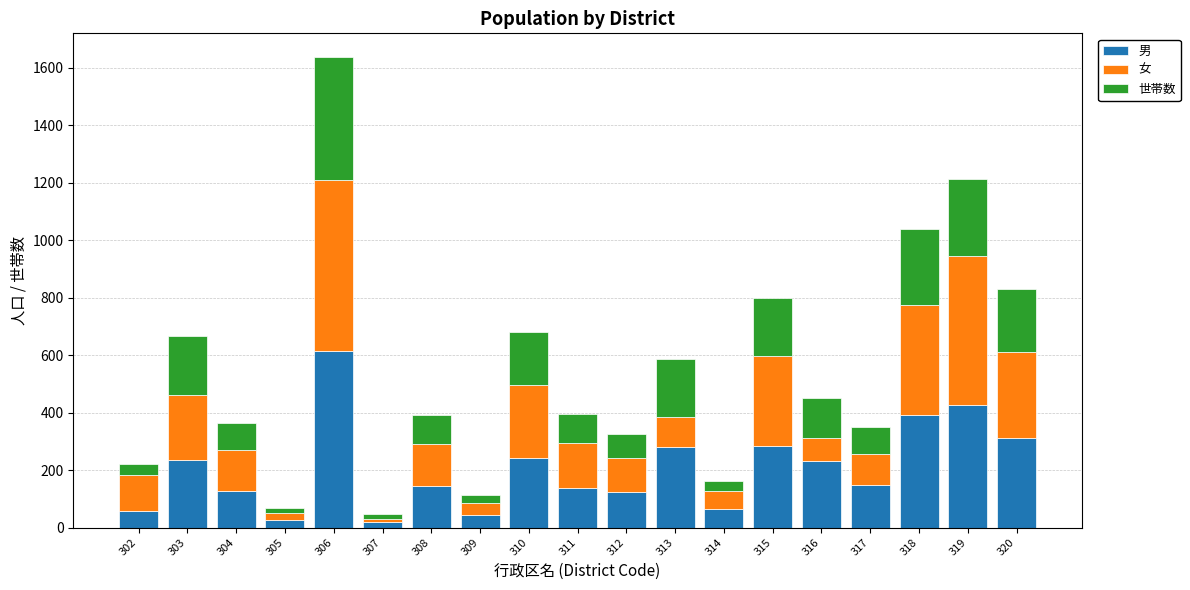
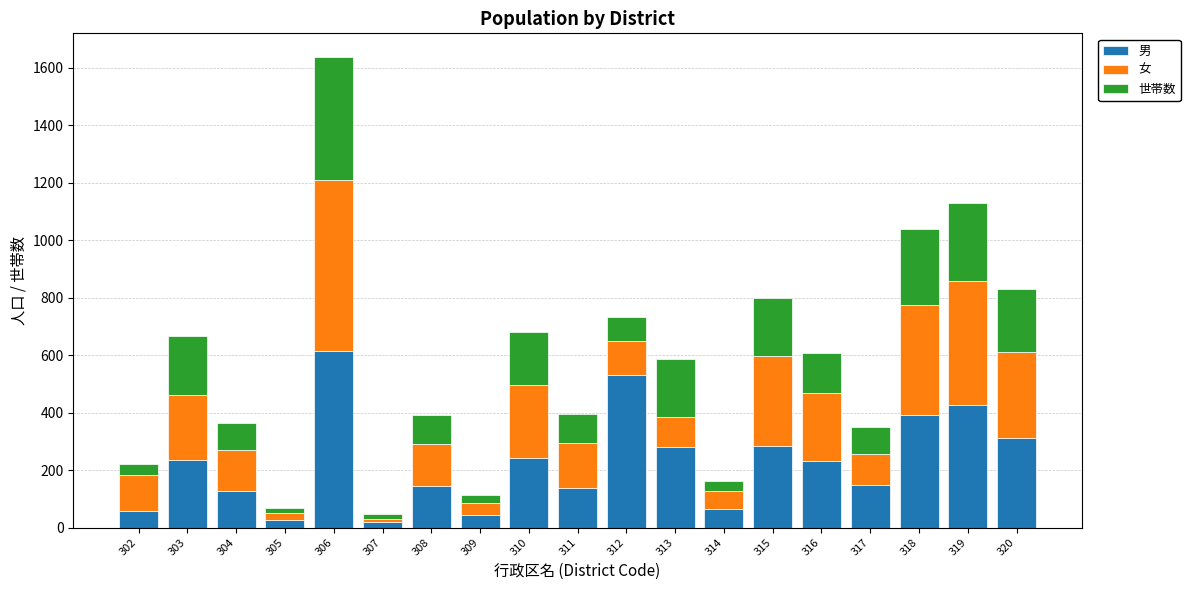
  {
    "男": {
      "302": 60,
      "303": 230,
      "304": 130,
      "305": 30,
      "306": 620,
      "307": 20,
      "308": 140,
      "309": 50,
      "310": 240,
      "311": 140,
-     "312": 130,
+     "312": 530,
      "313": 280,
      "314": 60,
      "315": 290,
      "316": 230,
      "317": 150,
      "318": 390,
      "319": 430,
      "320": 310
    },
    "女": {
      "302": 130,
      "303": 230,
      "304": 140,
      "305": 30,
      "306": 590,
      "307": 10,
      "308": 150,
      "309": 40,
      "310": 250,
      "311": 150,
      "312": 120,
      "313": 110,
      "314": 60,
      "315": 310,
-     "316": 80,
+     "316": 240,
      "317": 110,
      "318": 390,
-     "319": 520,
+     "319": 430,
      "320": 300
    },
    "世帯数": {
      "302": 40,
      "303": 210,
      "304": 90,
      "305": 20,
      "306": 430,
      "307": 20,
      "308": 100,
      "309": 30,
      "310": 180,
      "311": 100,
      "312": 80,
      "313": 200,
      "314": 40,
      "315": 200,
      "316": 140,
      "317": 90,
      "318": 260,
      "319": 270,
      "320": 220
    }
  }
